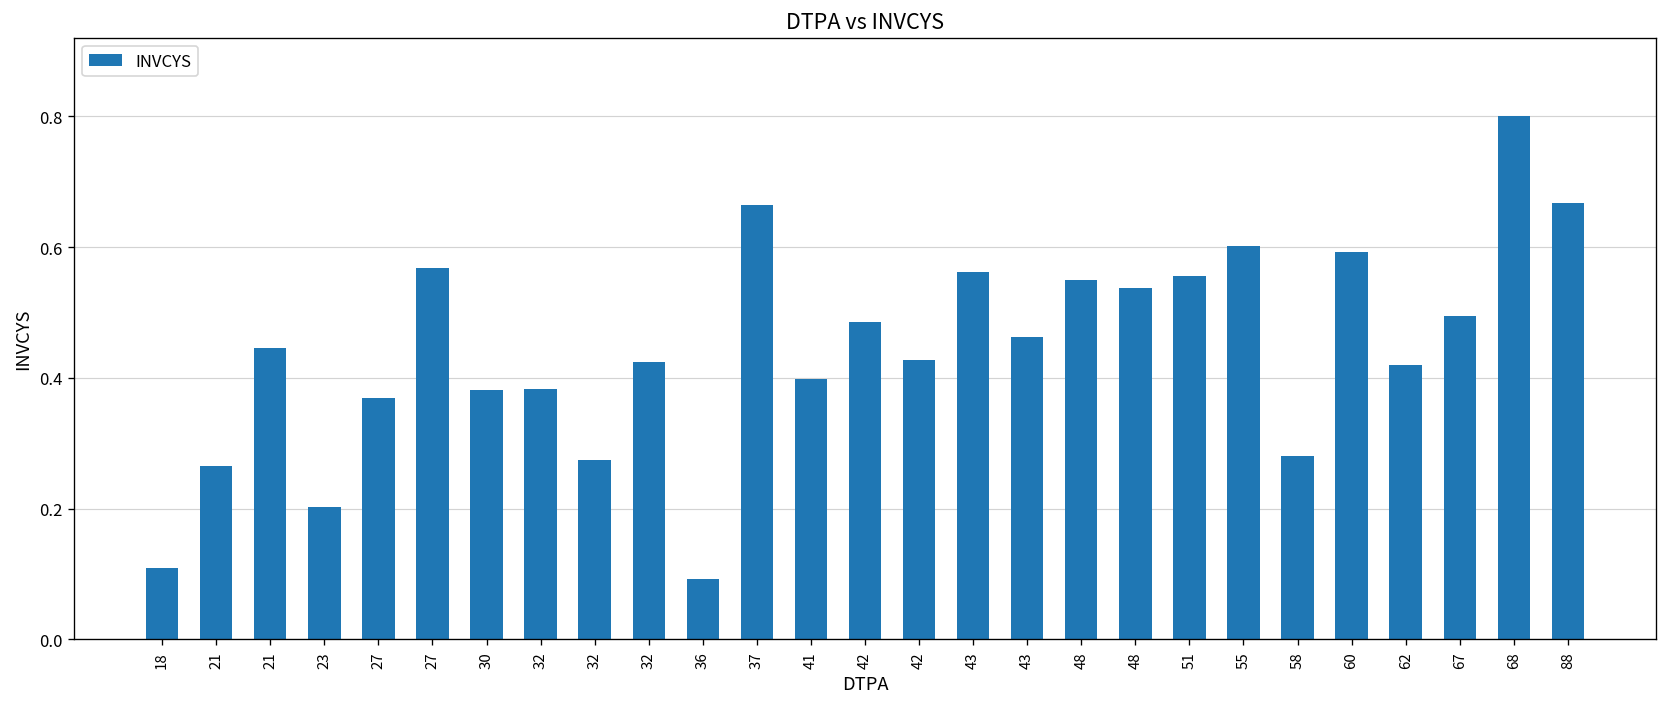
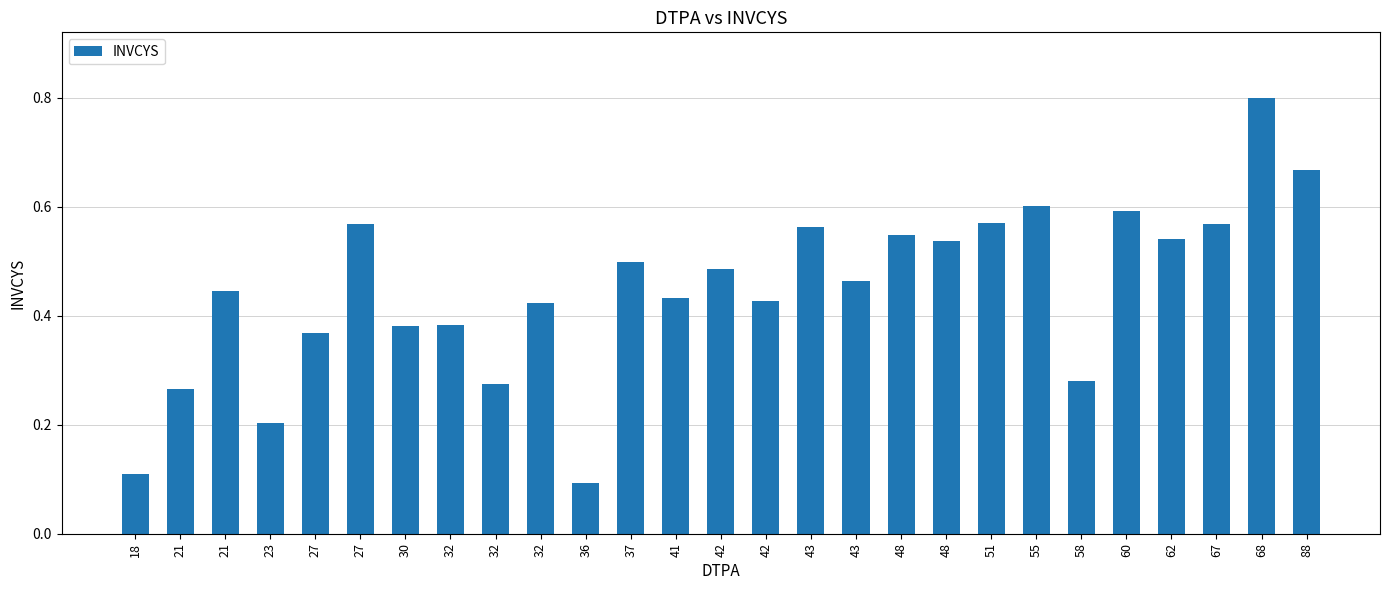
  {
    "18": 0.11,
    "23": 0.20,
    "30": 0.38,
    "36": 0.09,
-   "37": 0.66,
-   "41": 0.40,
-   "51": 0.56,
+   "37": 0.50,
+   "41": 0.43,
+   "51": 0.57,
    "55": 0.60,
    "58": 0.28,
    "60": 0.59,
-   "62": 0.42,
-   "67": 0.49,
+   "62": 0.54,
+   "67": 0.57,
    "68": 0.80,
    "88": 0.67
  }
